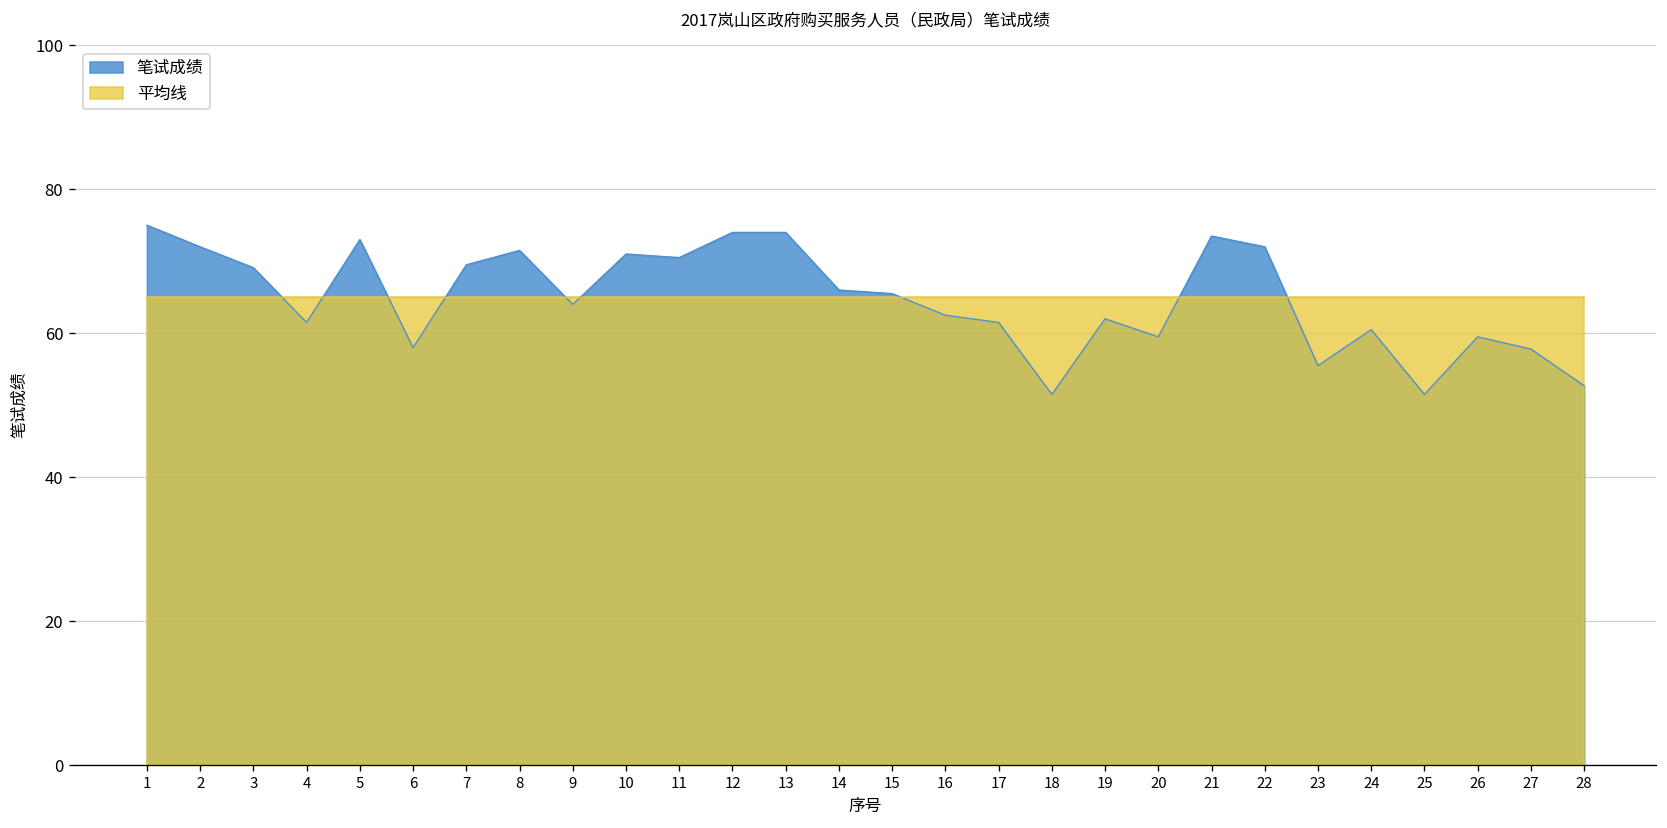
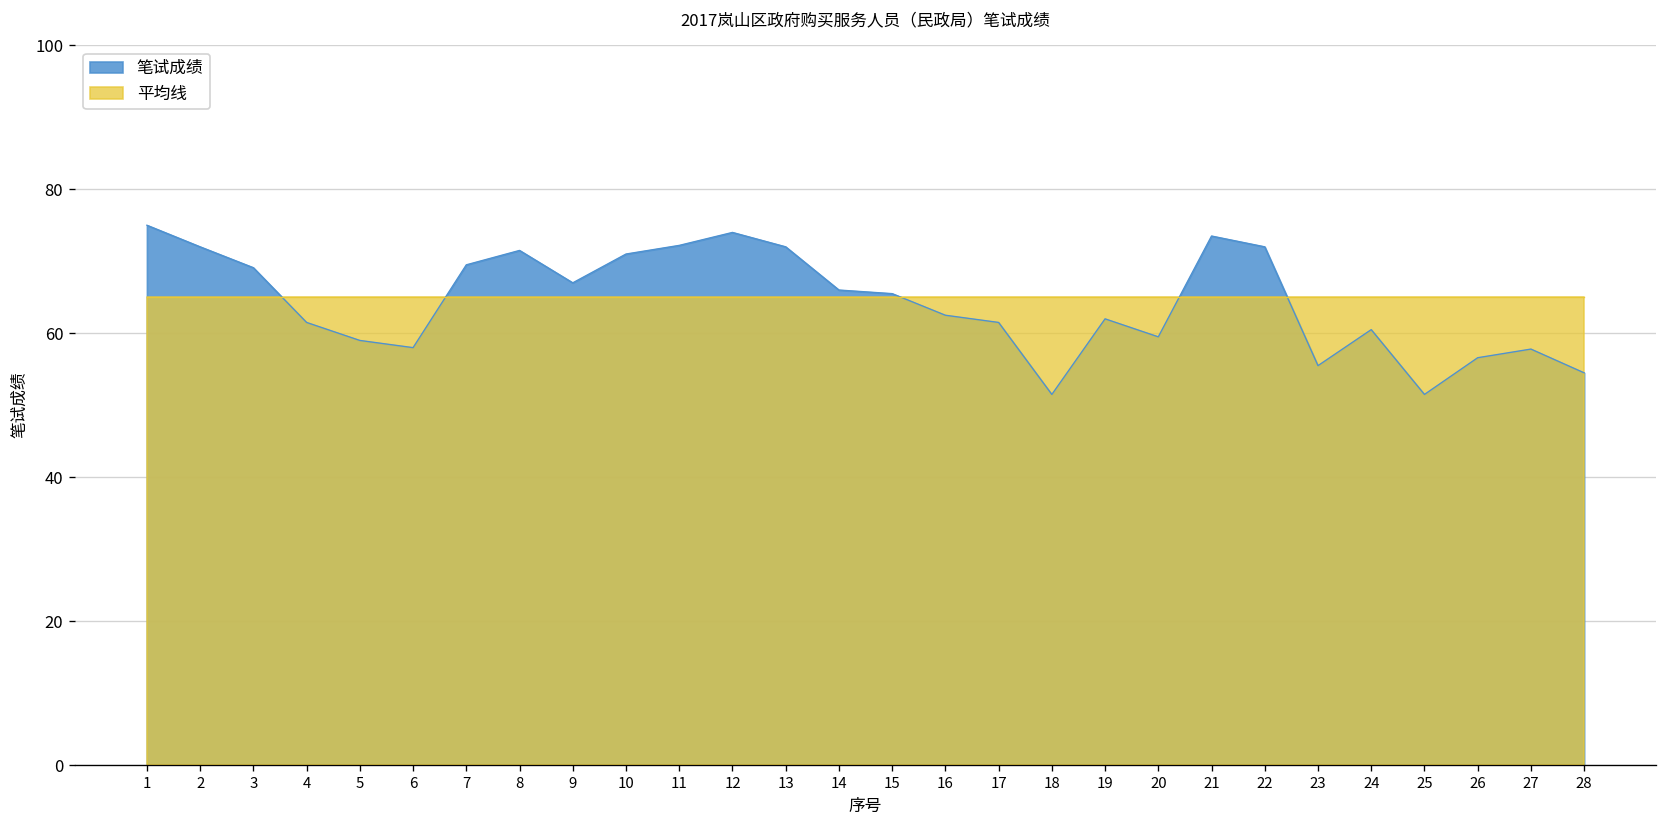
  {
    "笔试成绩": {
      "1": 75,
      "2": 72,
      "3": 69,
      "4": 62,
-     "5": 73,
+     "5": 59,
      "6": 58,
      "7": 70,
      "8": 72,
-     "9": 64,
+     "9": 67,
      "10": 71,
-     "11": 71,
+     "11": 72,
      "12": 74,
-     "13": 74,
+     "13": 72,
      "14": 66,
      "15": 66,
      "16": 63,
      "17": 62,
      "18": 52,
      "19": 62,
      "20": 60,
      "21": 74,
      "22": 72,
      "23": 56,
      "24": 61,
      "25": 52,
-     "26": 60,
+     "26": 57,
      "27": 58,
-     "28": 53
+     "28": 55
    },
    "平均线": {
      "1": 65,
      "2": 65,
      "3": 65,
      "4": 65,
      "5": 65,
      "6": 65,
      "7": 65,
      "8": 65,
      "9": 65,
      "10": 65,
      "11": 65,
      "12": 65,
      "13": 65,
      "14": 65,
      "15": 65,
      "16": 65,
      "17": 65,
      "18": 65,
      "19": 65,
      "20": 65,
      "21": 65,
      "22": 65,
      "23": 65,
      "24": 65,
      "25": 65,
      "26": 65,
      "27": 65,
      "28": 65
    }
  }
